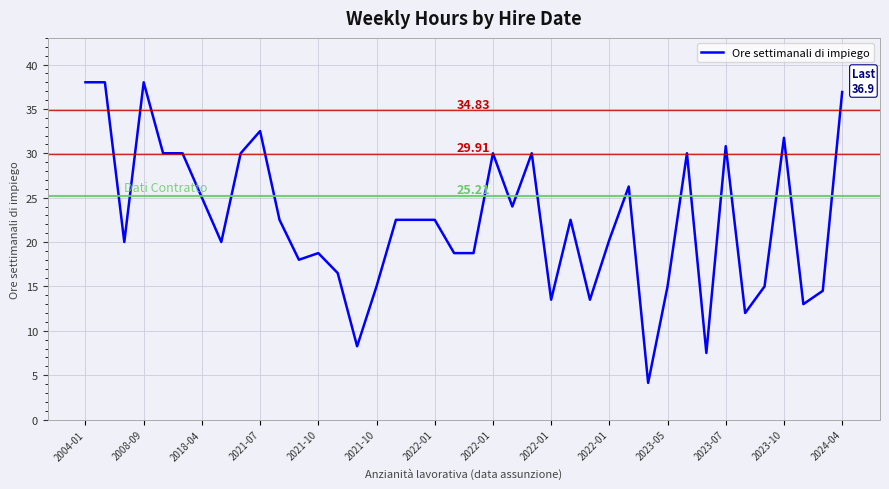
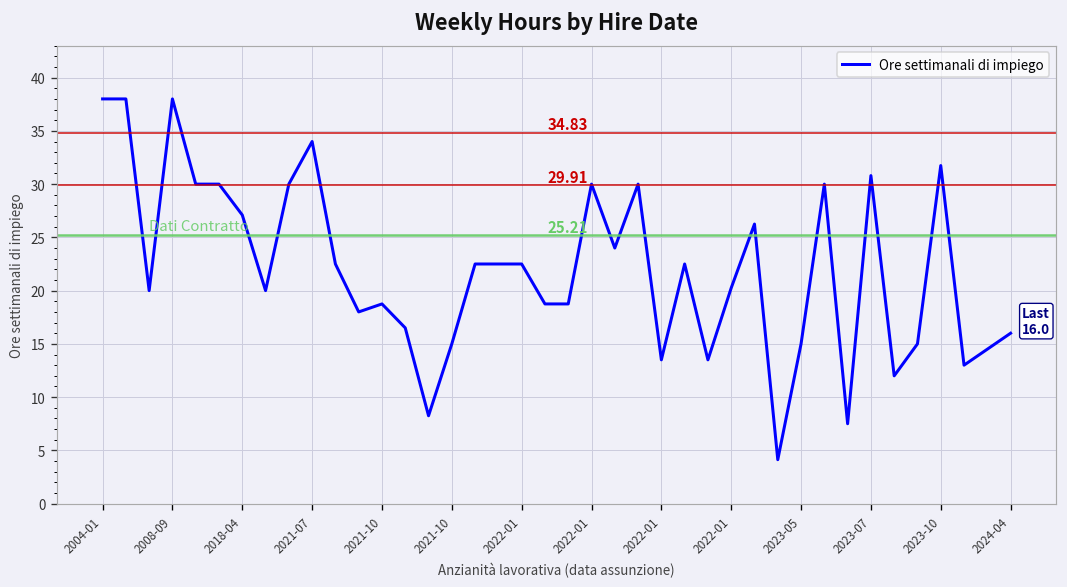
  {
-   "2018-04": 25,
-   "2021-07": 33,
-   "2024-04": 36.9
+   "2018-04": 27,
+   "2021-07": 34,
+   "2024-04": 16.0
  }
